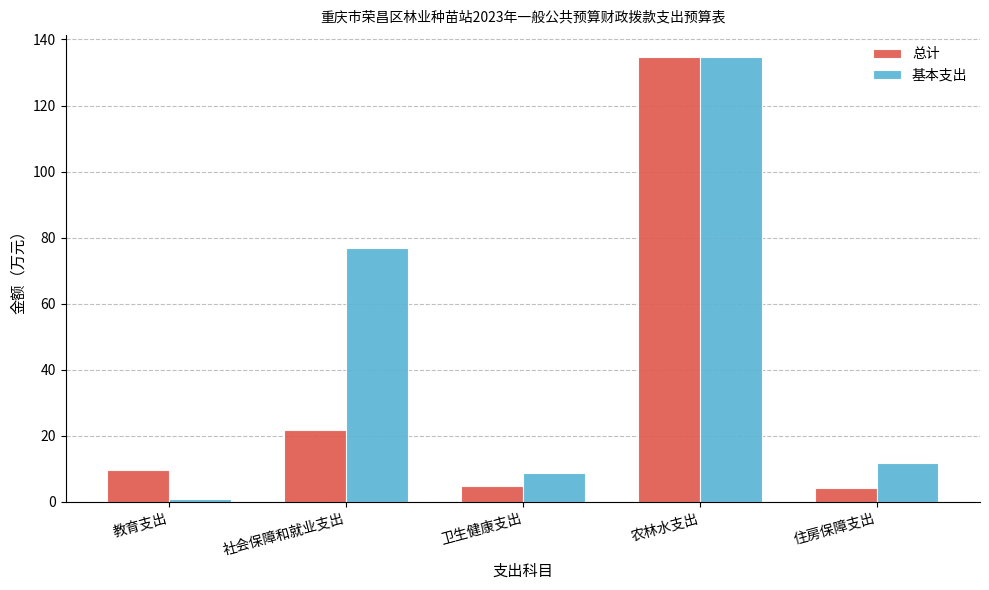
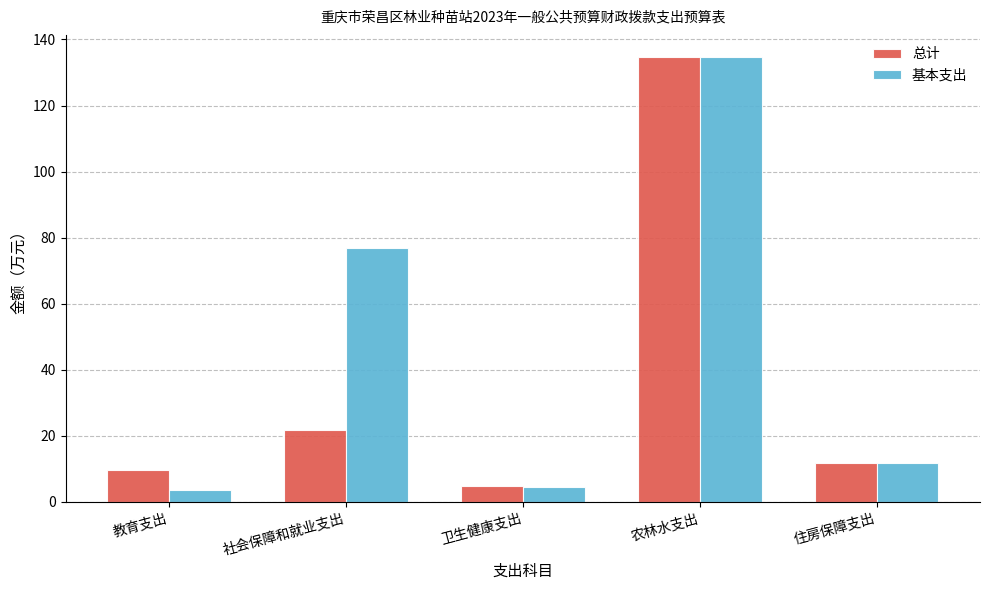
  {
    "总计": {
      "教育支出": 10,
      "社会保障和就业支出": 22,
      "卫生健康支出": 5,
      "农林水支出": 135,
-     "住房保障支出": 4
+     "住房保障支出": 12
    },
    "基本支出": {
-     "教育支出": 1,
+     "教育支出": 4,
      "社会保障和就业支出": 77,
-     "卫生健康支出": 9,
+     "卫生健康支出": 4,
      "农林水支出": 135,
      "住房保障支出": 12
    }
  }
